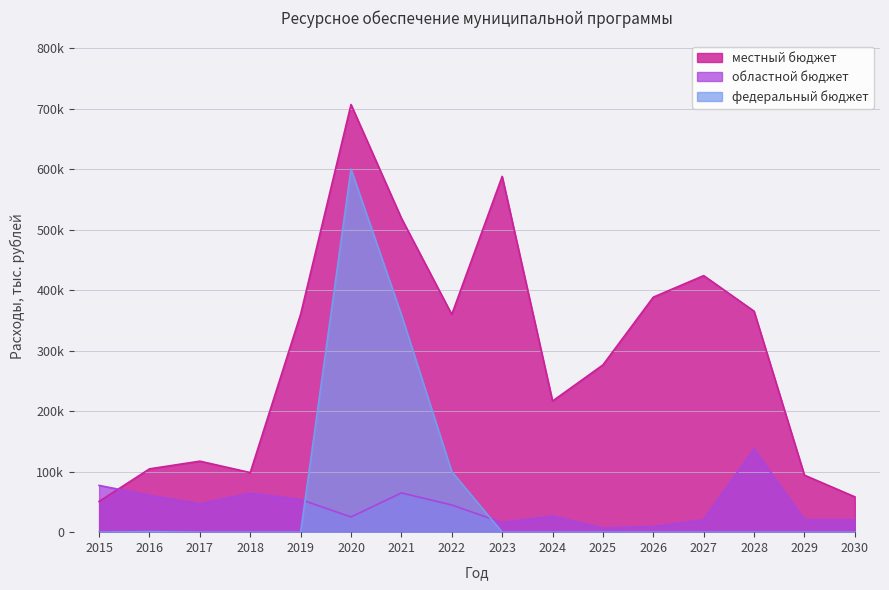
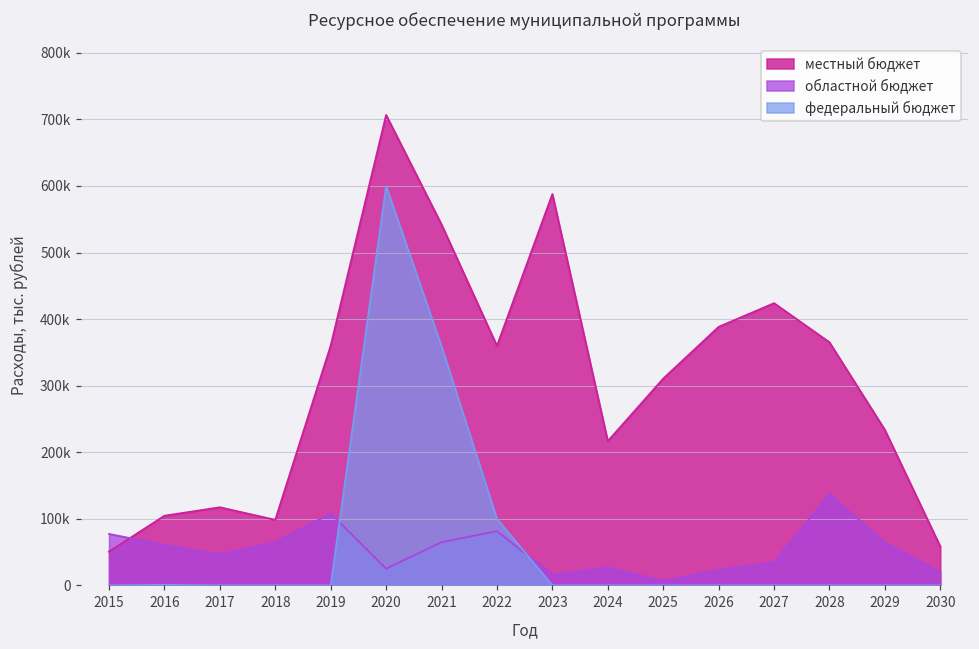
  {
    "местный бюджет": {
      "2015": 50000,
      "2016": 100000,
      "2017": 120000,
      "2018": 100000,
      "2019": 360000,
      "2020": 710000,
-     "2021": 520000,
+     "2021": 540000,
      "2022": 360000,
      "2023": 590000,
      "2024": 220000,
-     "2025": 280000,
+     "2025": 310000,
      "2026": 390000,
      "2027": 420000,
      "2028": 370000,
-     "2029": 90000,
+     "2029": 230000,
      "2030": 60000
    },
    "областной бюджет": {
      "2015": 80000,
      "2016": 60000,
      "2017": 50000,
      "2018": 60000,
-     "2019": 50000,
+     "2019": 110000,
      "2020": 30000,
      "2021": 60000,
-     "2022": 40000,
+     "2022": 80000,
      "2023": 20000,
      "2024": 30000,
      "2025": 10000,
-     "2026": 10000,
-     "2027": 20000,
+     "2026": 20000,
+     "2027": 30000,
      "2028": 140000,
-     "2029": 20000,
+     "2029": 60000,
      "2030": 20000
    },
    "федеральный бюджет": {
      "2015": 0,
      "2016": 0,
      "2017": 0,
      "2018": 0,
      "2019": 0,
      "2020": 600000,
      "2021": 360000,
      "2022": 100000,
      "2023": 0,
      "2024": 0,
      "2025": 0,
      "2026": 0,
      "2027": 0,
      "2028": 0,
      "2029": 0,
      "2030": 0
    }
  }
